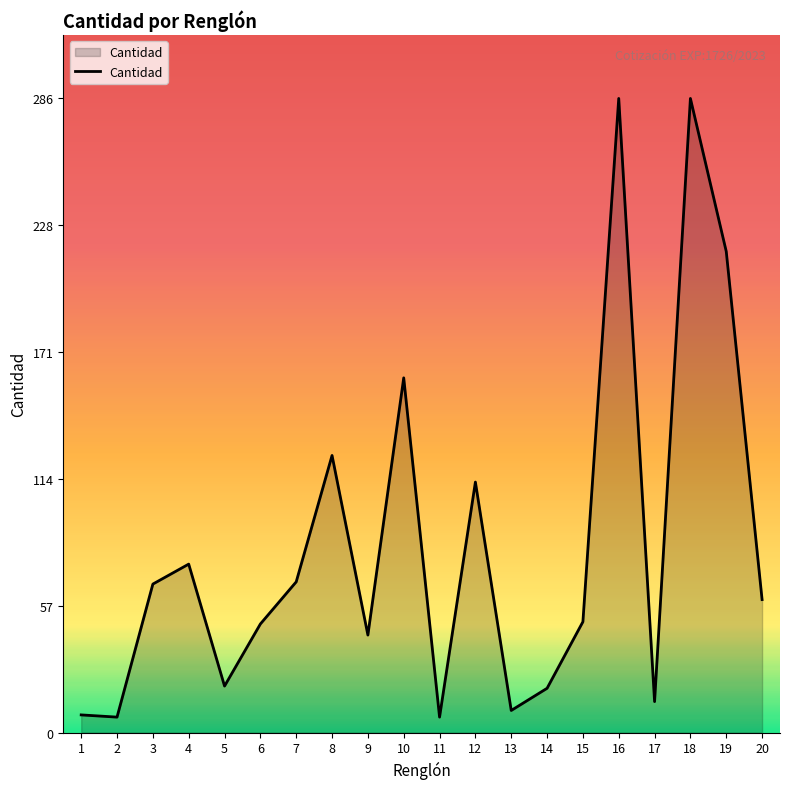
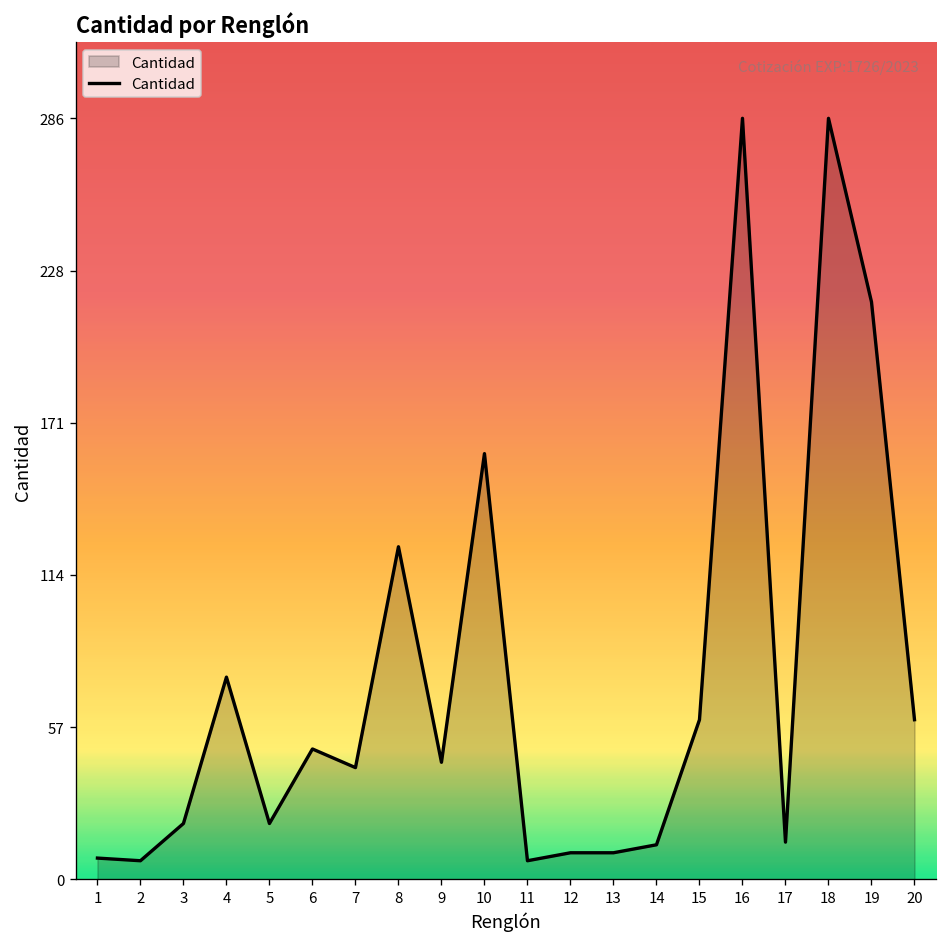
  {
    "1": 8,
    "2": 7,
-   "3": 67,
+   "3": 21,
    "4": 76,
    "5": 21,
    "6": 49,
-   "7": 68,
+   "7": 42,
    "8": 125,
    "9": 44,
    "10": 160,
    "11": 7,
-   "12": 113,
+   "12": 10,
    "13": 10,
-   "14": 20,
-   "15": 50,
+   "14": 13,
+   "15": 60,
    "16": 286,
    "17": 14,
    "18": 286,
    "19": 217,
    "20": 60
  }
